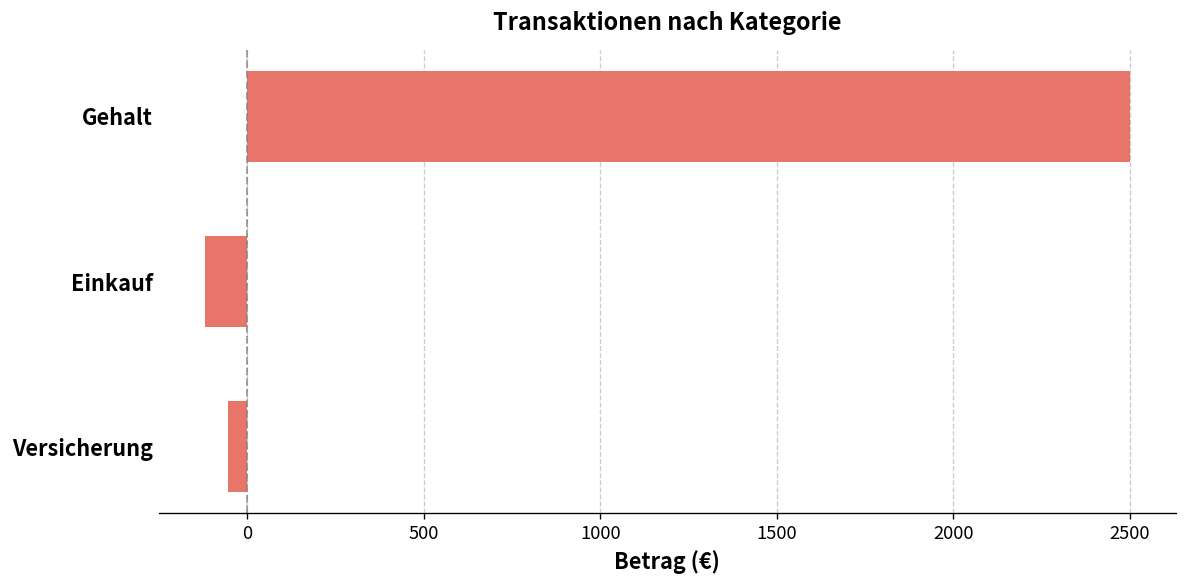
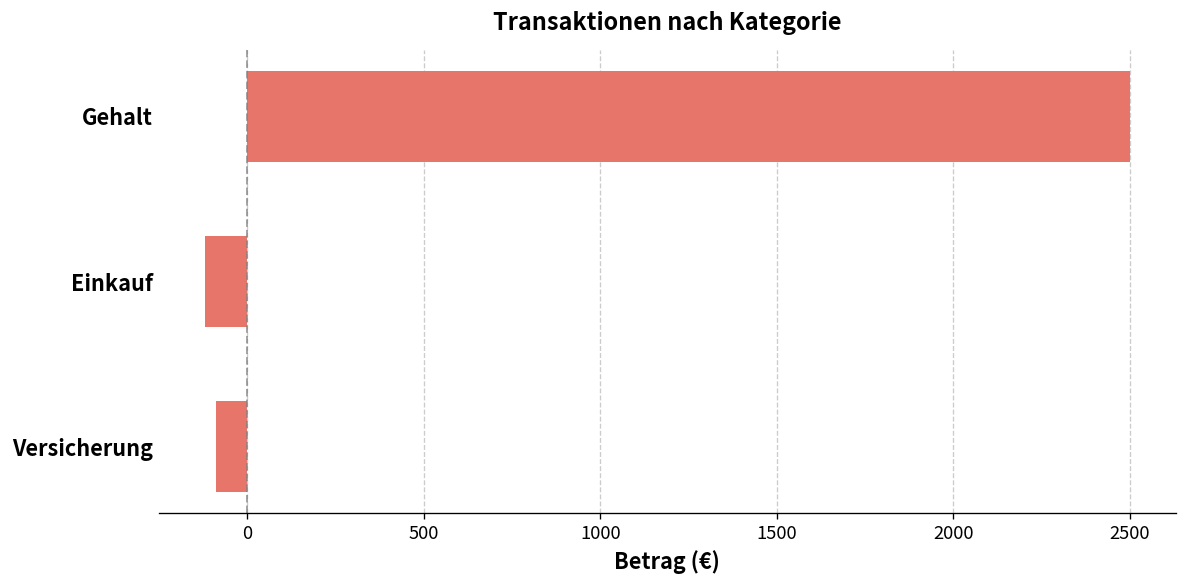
  {
    "Gehalt": 2500,
    "Einkauf": -120,
-   "Versicherung": -50
+   "Versicherung": -90
  }
